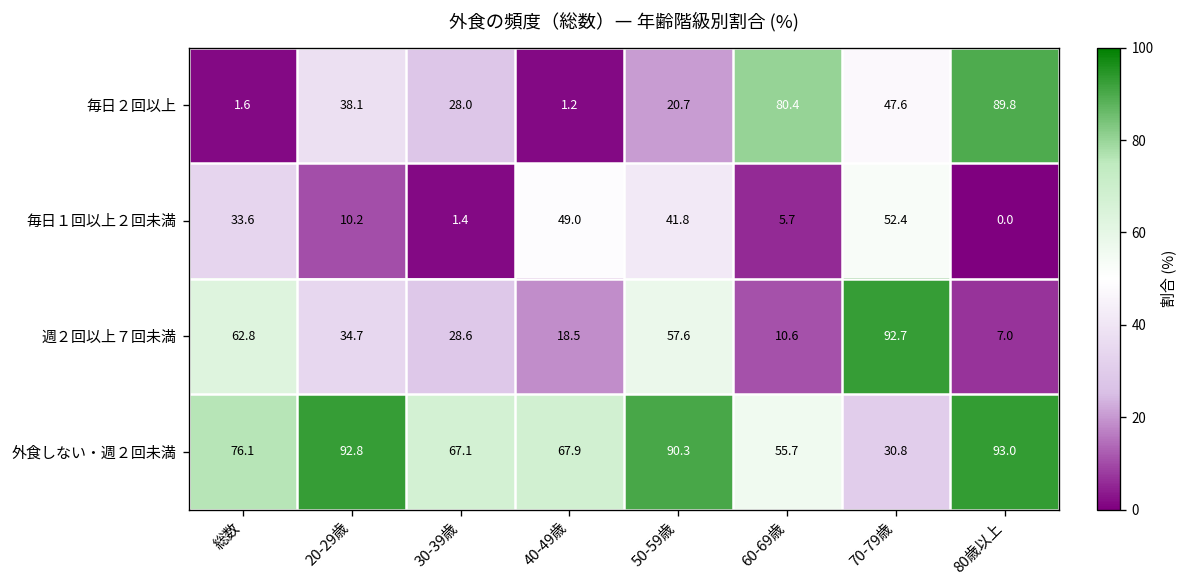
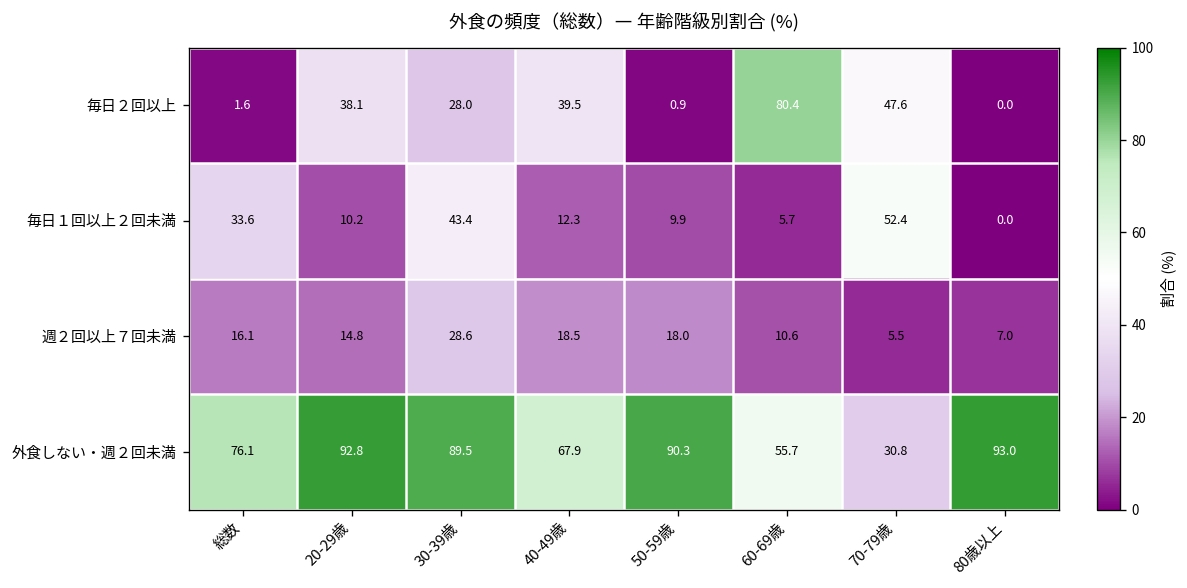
  {
    "毎日２回以上": {
      "総数": 1.6,
      "20-29歳": 38.1,
      "30-39歳": 28.0,
-     "40-49歳": 1.2,
-     "50-59歳": 20.7,
+     "40-49歳": 39.5,
+     "50-59歳": 0.9,
      "60-69歳": 80.4,
      "70-79歳": 47.6,
-     "80歳以上": 89.8
+     "80歳以上": 0.0
    },
    "毎日１回以上２回未満": {
      "総数": 33.6,
      "20-29歳": 10.2,
-     "30-39歳": 1.4,
-     "40-49歳": 49.0,
-     "50-59歳": 41.8,
+     "30-39歳": 43.4,
+     "40-49歳": 12.3,
+     "50-59歳": 9.9,
      "60-69歳": 5.7,
      "70-79歳": 52.4,
      "80歳以上": 0.0
    },
    "週２回以上７回未満": {
-     "総数": 62.8,
-     "20-29歳": 34.7,
+     "総数": 16.1,
+     "20-29歳": 14.8,
      "30-39歳": 28.6,
      "40-49歳": 18.5,
-     "50-59歳": 57.6,
+     "50-59歳": 18.0,
      "60-69歳": 10.6,
-     "70-79歳": 92.7,
+     "70-79歳": 5.5,
      "80歳以上": 7.0
    },
    "外食しない・週２回未満": {
      "総数": 76.1,
      "20-29歳": 92.8,
-     "30-39歳": 67.1,
+     "30-39歳": 89.5,
      "40-49歳": 67.9,
      "50-59歳": 90.3,
      "60-69歳": 55.7,
      "70-79歳": 30.8,
      "80歳以上": 93.0
    }
  }
